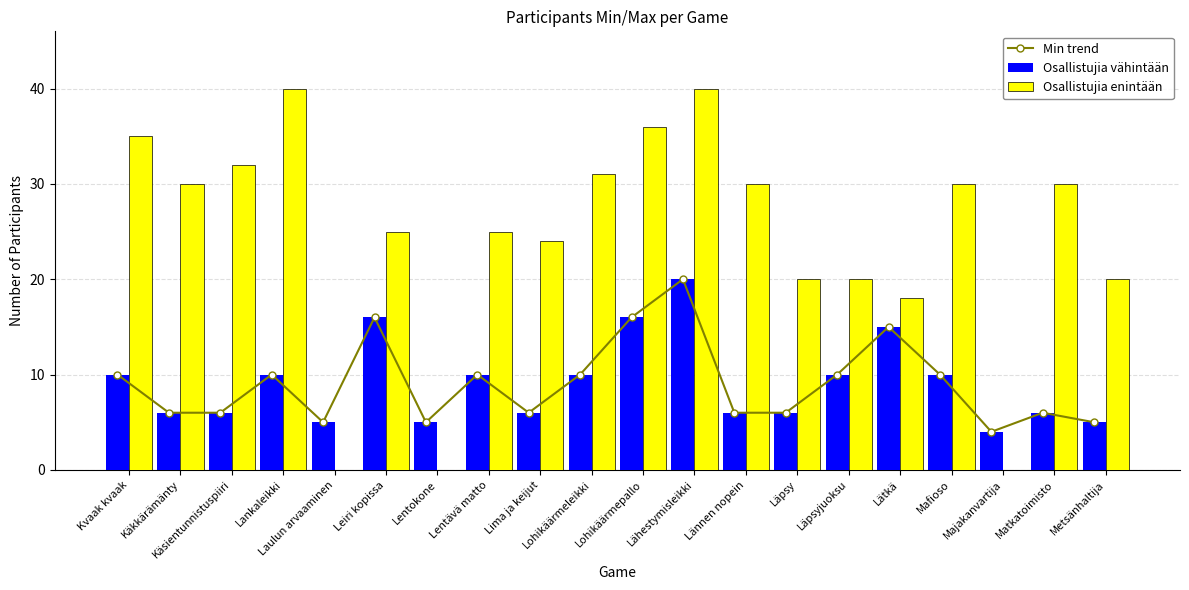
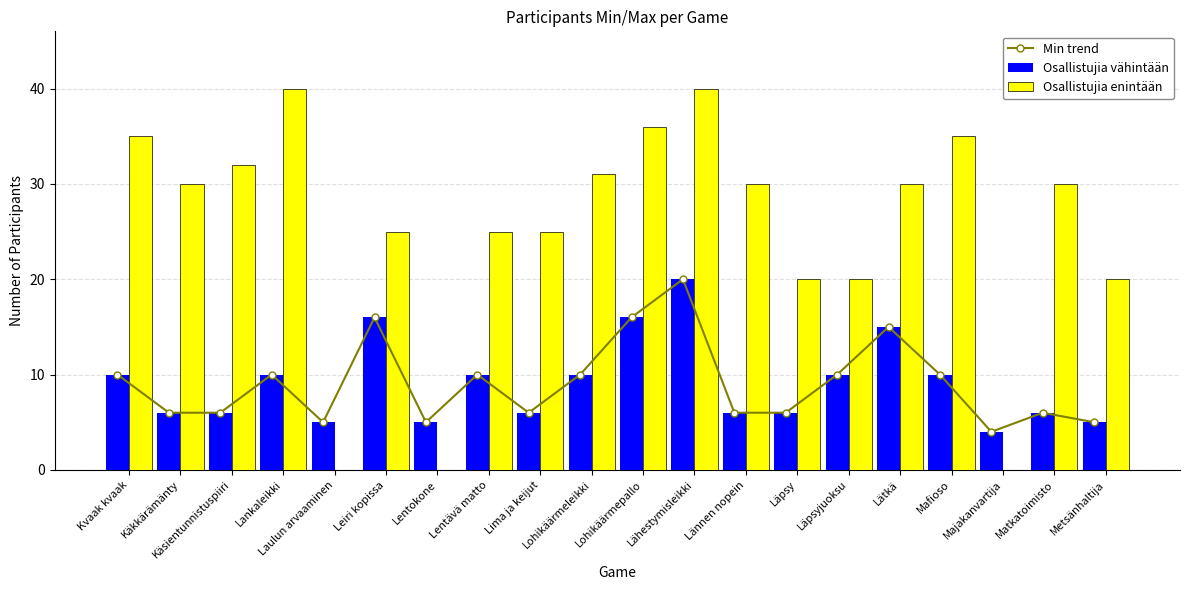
  {
    "Osallistujia vähintään": {
      "Kvaak kvaak": 10,
      "Käkkärämänty": 6,
      "Käsientunnistuspiiri": 6,
      "Lankaleikki": 10,
      "Laulun arvaaminen": 5,
      "Leiri kopissa": 16,
      "Lentokone": 5,
      "Lentävä matto": 10,
      "Lima ja keijut": 6,
      "Lohikäärmeleikki": 10,
      "Lohikäärmepallo": 16,
      "Lähestymisleikki": 20,
      "Lännen nopein": 6,
      "Läpsy": 6,
      "Läpsyjuoksu": 10,
      "Lätkä": 15,
      "Mafioso": 10,
      "Majakanvartija": 4,
      "Matkatoimisto": 6,
      "Metsänhaltija": 5
    },
    "Osallistujia enintään": {
      "Kvaak kvaak": 35,
      "Käkkärämänty": 30,
      "Käsientunnistuspiiri": 32,
      "Lankaleikki": 40,
      "Laulun arvaaminen": 0,
      "Leiri kopissa": 25,
      "Lentokone": 0,
      "Lentävä matto": 25,
-     "Lima ja keijut": 24,
+     "Lima ja keijut": 25,
      "Lohikäärmeleikki": 31,
      "Lohikäärmepallo": 36,
      "Lähestymisleikki": 40,
      "Lännen nopein": 30,
      "Läpsy": 20,
      "Läpsyjuoksu": 20,
-     "Lätkä": 18,
-     "Mafioso": 30,
+     "Lätkä": 30,
+     "Mafioso": 35,
      "Majakanvartija": 0,
      "Matkatoimisto": 30,
      "Metsänhaltija": 20
    }
  }
